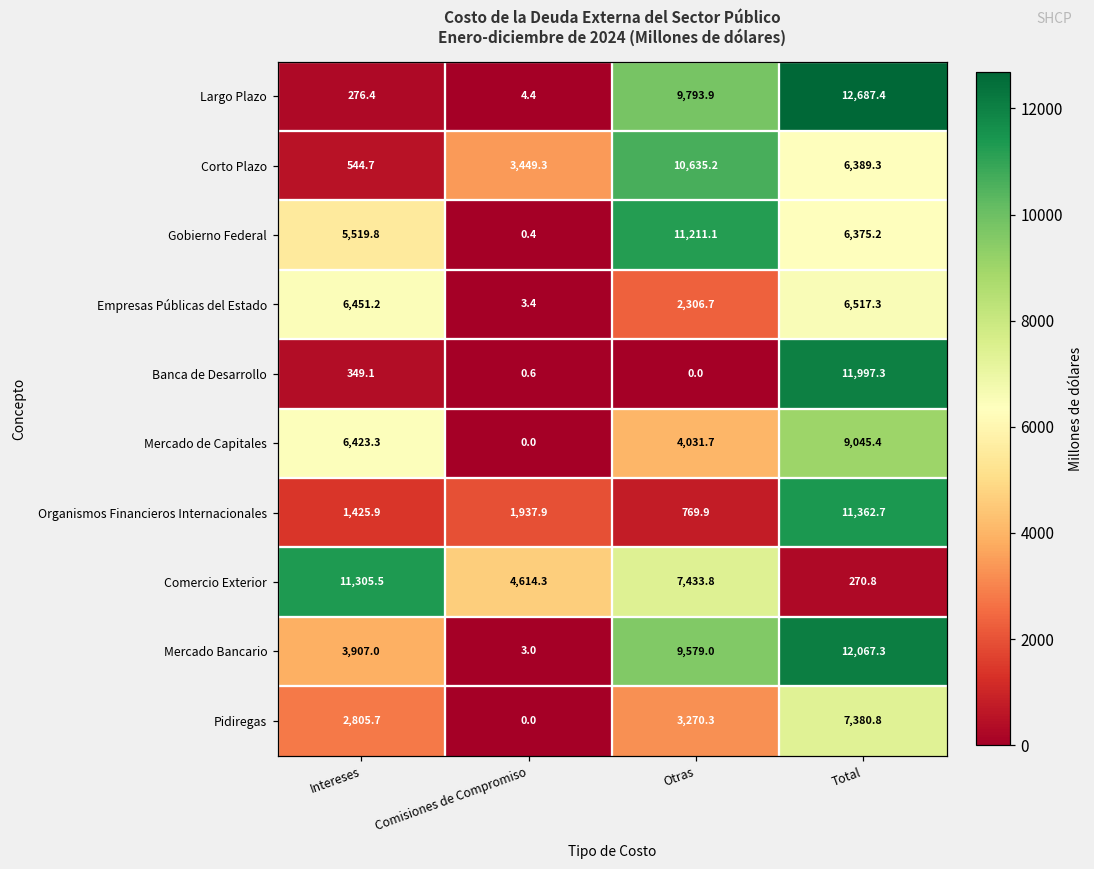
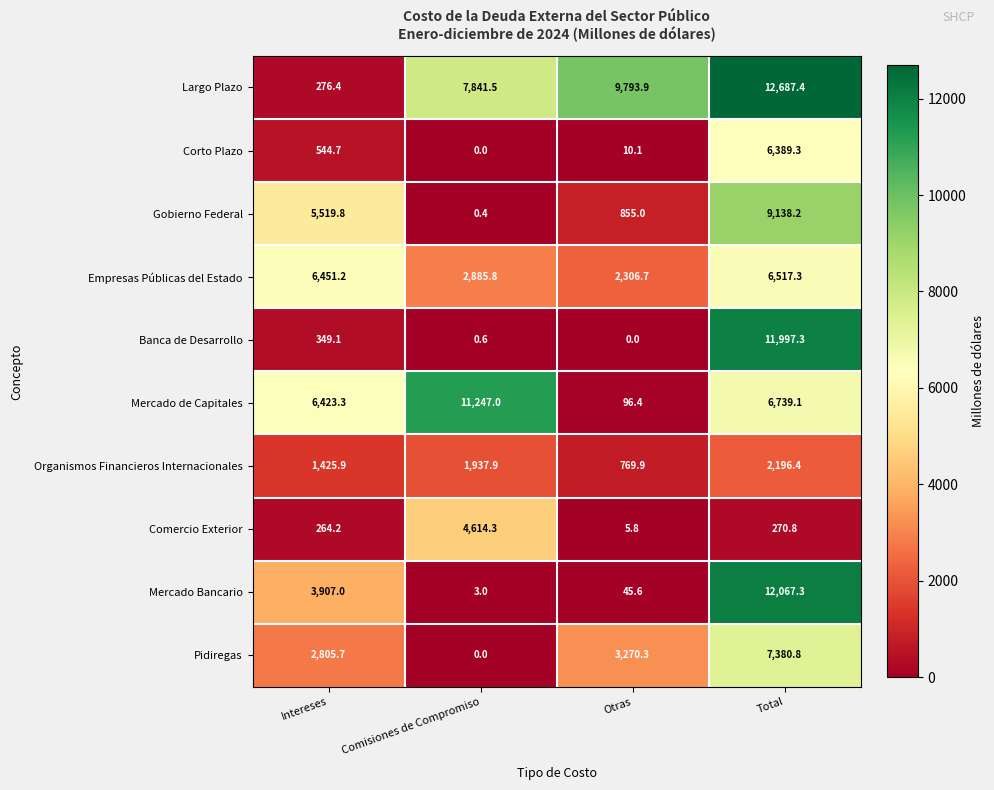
  {
    "Largo Plazo": {
      "Intereses": "276.4",
-     "Comisiones de Compromiso": "4.4",
+     "Comisiones de Compromiso": "7,841.5",
      "Otras": "9,793.9",
      "Total": "12,687.4"
    },
    "Corto Plazo": {
      "Intereses": "544.7",
-     "Comisiones de Compromiso": "3,449.3",
-     "Otras": "10,635.2",
+     "Comisiones de Compromiso": "0.0",
+     "Otras": "10.1",
      "Total": "6,389.3"
    },
    "Gobierno Federal": {
      "Intereses": "5,519.8",
      "Comisiones de Compromiso": "0.4",
-     "Otras": "11,211.1",
-     "Total": "6,375.2"
+     "Otras": "855.0",
+     "Total": "9,138.2"
    },
    "Empresas Públicas del Estado": {
      "Intereses": "6,451.2",
-     "Comisiones de Compromiso": "3.4",
+     "Comisiones de Compromiso": "2,885.8",
      "Otras": "2,306.7",
      "Total": "6,517.3"
    },
    "Banca de Desarrollo": {
      "Intereses": "349.1",
      "Comisiones de Compromiso": "0.6",
      "Otras": "0.0",
      "Total": "11,997.3"
    },
    "Mercado de Capitales": {
      "Intereses": "6,423.3",
-     "Comisiones de Compromiso": "0.0",
-     "Otras": "4,031.7",
-     "Total": "9,045.4"
+     "Comisiones de Compromiso": "11,247.0",
+     "Otras": "96.4",
+     "Total": "6,739.1"
    },
    "Organismos Financieros Internacionales": {
      "Intereses": "1,425.9",
      "Comisiones de Compromiso": "1,937.9",
      "Otras": "769.9",
-     "Total": "11,362.7"
+     "Total": "2,196.4"
    },
    "Comercio Exterior": {
-     "Intereses": "11,305.5",
+     "Intereses": "264.2",
      "Comisiones de Compromiso": "4,614.3",
-     "Otras": "7,433.8",
+     "Otras": "5.8",
      "Total": "270.8"
    },
    "Mercado Bancario": {
      "Intereses": "3,907.0",
      "Comisiones de Compromiso": "3.0",
-     "Otras": "9,579.0",
+     "Otras": "45.6",
      "Total": "12,067.3"
    },
    "Pidiregas": {
      "Intereses": "2,805.7",
      "Comisiones de Compromiso": "0.0",
      "Otras": "3,270.3",
      "Total": "7,380.8"
    }
  }
